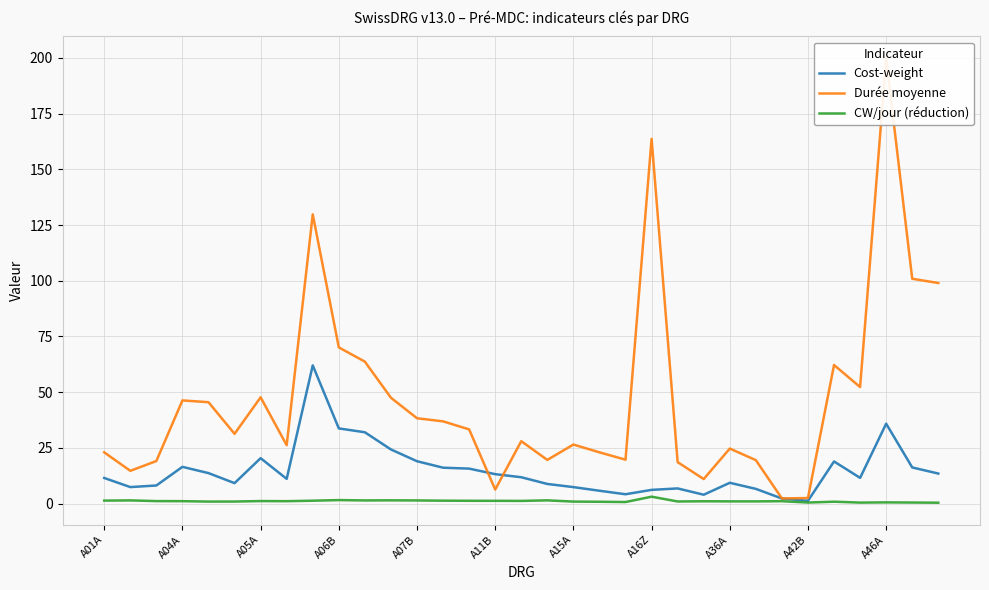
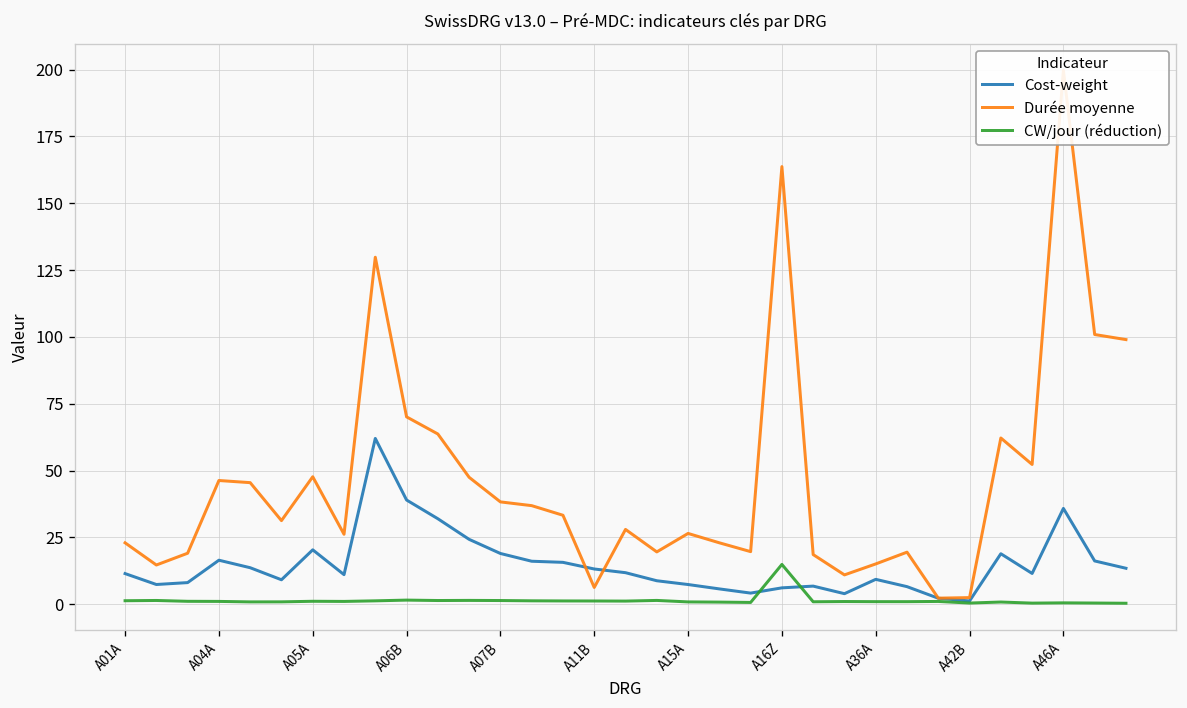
  {
    "Cost-weight": {
      "A01A": 11,
      "A04A": 16,
      "A05A": 20,
-     "A06B": 34,
+     "A06B": 39,
      "A07B": 19,
      "A11B": 13,
      "A15A": 7,
      "A16Z": 6,
      "A36A": 9,
      "A46A": 36
    },
    "Durée moyenne": {
      "A01A": 23,
      "A04A": 46,
      "A05A": 48,
      "A06B": 70,
      "A07B": 38,
      "A11B": 6,
      "A15A": 27,
      "A16Z": 164,
-     "A36A": 25,
+     "A36A": 15,
      "A42B": 3
    },
    "CW/jour (réduction)": {
      "A01A": 1,
      "A04A": 1,
      "A05A": 1,
      "A06B": 2,
      "A07B": 1,
      "A11B": 1,
      "A15A": 1,
-     "A16Z": 3,
+     "A16Z": 15,
      "A36A": 1,
      "A46A": 1
    }
  }
